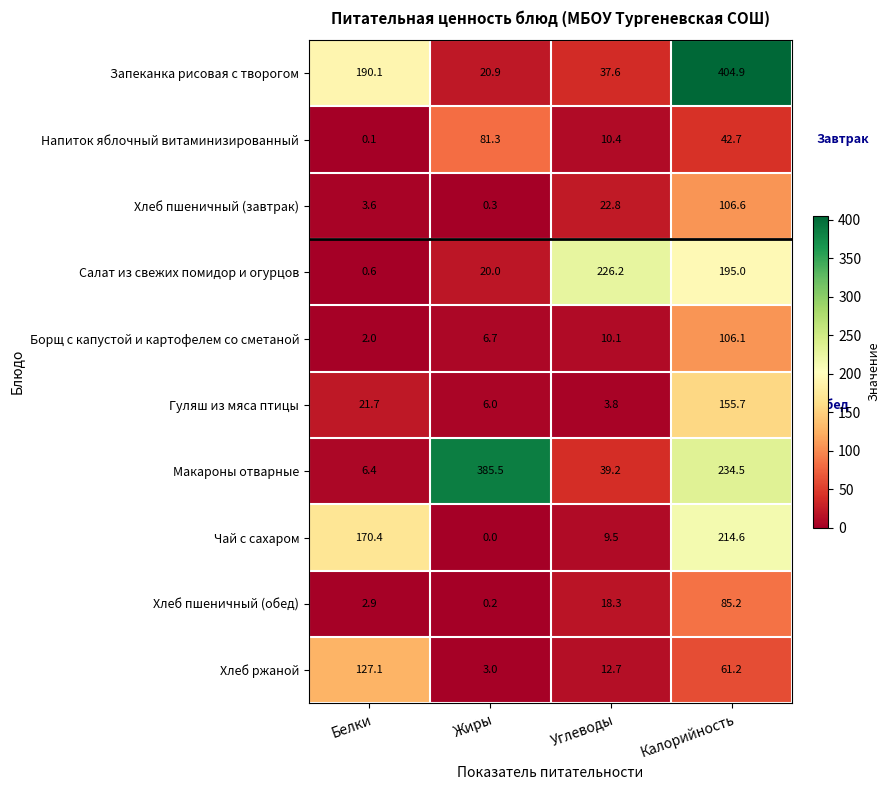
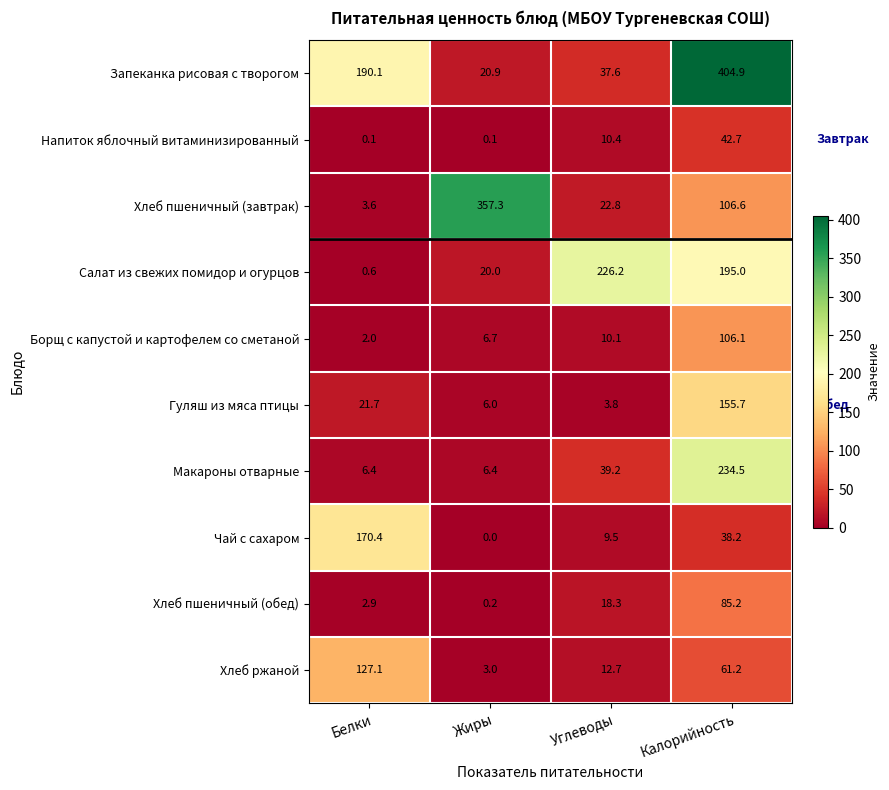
  {
    "Запеканка рисовая с творогом": {
      "Белки": 190.1,
      "Жиры": 20.9,
      "Углеводы": 37.6,
      "Калорийность": 404.9
    },
    "Напиток яблочный витаминизированный": {
      "Белки": 0.1,
-     "Жиры": 81.3,
+     "Жиры": 0.1,
      "Углеводы": 10.4,
      "Калорийность": 42.7
    },
    "Хлеб пшеничный (завтрак)": {
      "Белки": 3.6,
-     "Жиры": 0.3,
+     "Жиры": 357.3,
      "Углеводы": 22.8,
      "Калорийность": 106.6
    },
    "Салат из свежих помидор и огурцов": {
      "Белки": 0.6,
      "Жиры": 20.0,
      "Углеводы": 226.2,
      "Калорийность": 195.0
    },
    "Борщ с капустой и картофелем со сметаной": {
      "Белки": 2.0,
      "Жиры": 6.7,
      "Углеводы": 10.1,
      "Калорийность": 106.1
    },
    "Гуляш из мяса птицы": {
      "Белки": 21.7,
      "Жиры": 6.0,
      "Углеводы": 3.8,
      "Калорийность": 155.7
    },
    "Макароны отварные": {
      "Белки": 6.4,
-     "Жиры": 385.5,
+     "Жиры": 6.4,
      "Углеводы": 39.2,
      "Калорийность": 234.5
    },
    "Чай с сахаром": {
      "Белки": 170.4,
      "Жиры": 0.0,
      "Углеводы": 9.5,
-     "Калорийность": 214.6
+     "Калорийность": 38.2
    },
    "Хлеб пшеничный (обед)": {
      "Белки": 2.9,
      "Жиры": 0.2,
      "Углеводы": 18.3,
      "Калорийность": 85.2
    },
    "Хлеб ржаной": {
      "Белки": 127.1,
      "Жиры": 3.0,
      "Углеводы": 12.7,
      "Калорийность": 61.2
    }
  }
